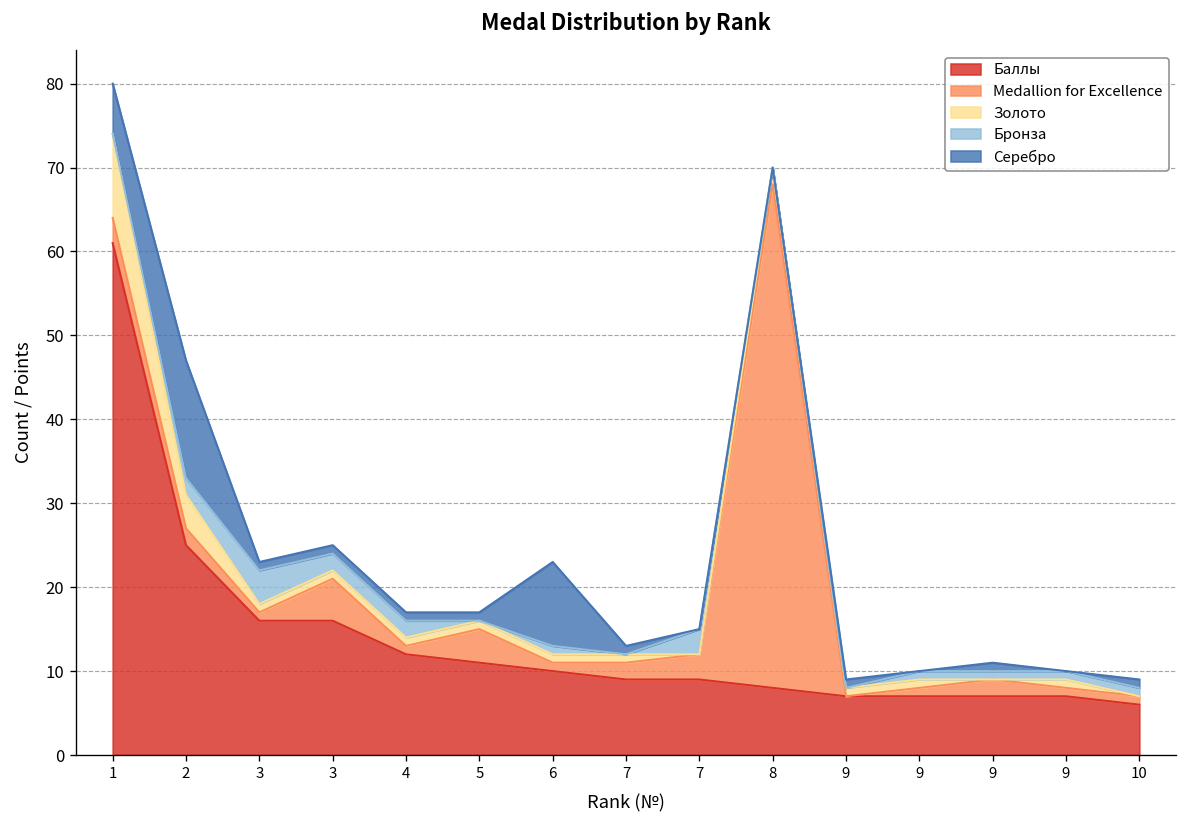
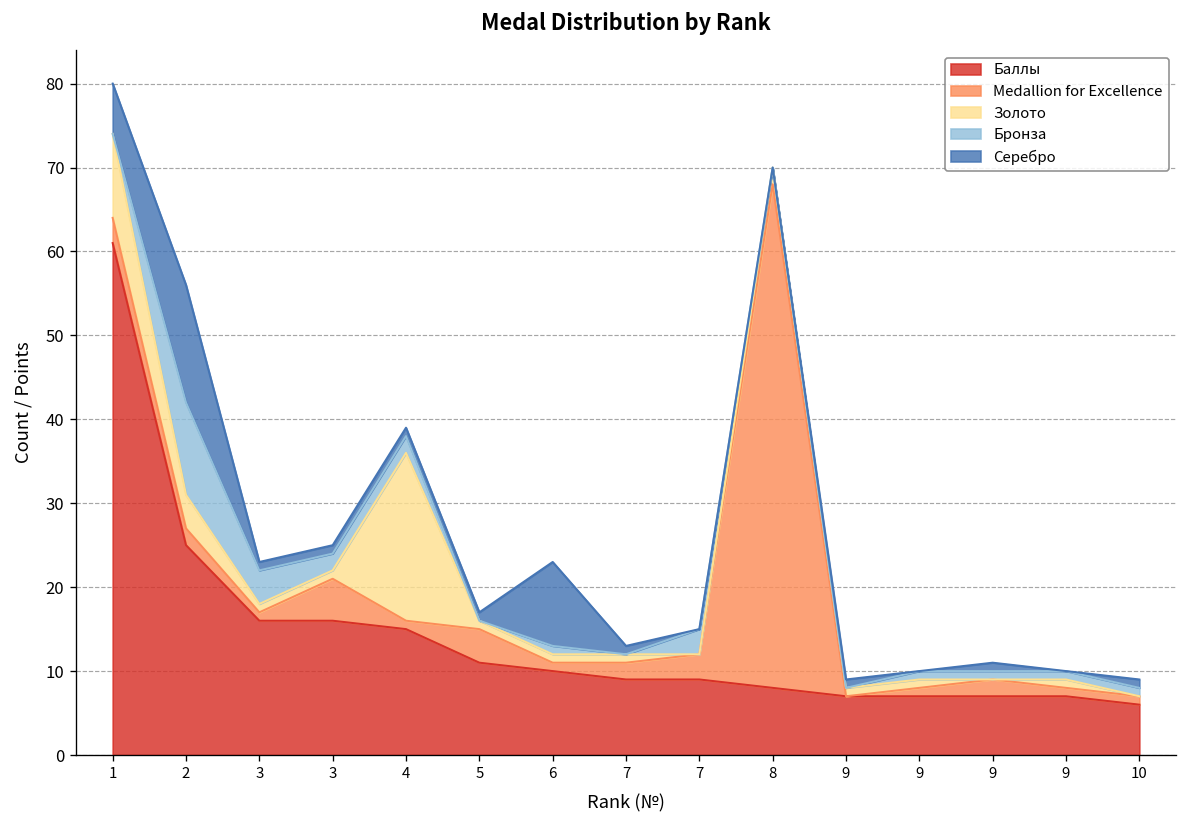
  {
    "Баллы": {
      "1": 61,
      "2": 25,
-     "4": 12,
+     "4": 15,
      "5": 11,
      "6": 10,
      "8": 8,
      "10": 6
    },
    "Medallion for Excellence": {
      "1": 3,
      "2": 2,
      "4": 1,
      "5": 4,
      "6": 1,
      "8": 60
    },
    "Золото": {
      "2": 4,
-     "4": 1,
+     "4": 20,
      "6": 1
    },
    "Бронза": {
-     "2": 2,
+     "2": 11,
      "4": 2,
      "6": 1,
      "10": 1
    },
    "Серебро": {
      "1": 6,
      "2": 14,
      "4": 1,
      "5": 1,
      "6": 10,
      "10": 1
    }
  }
